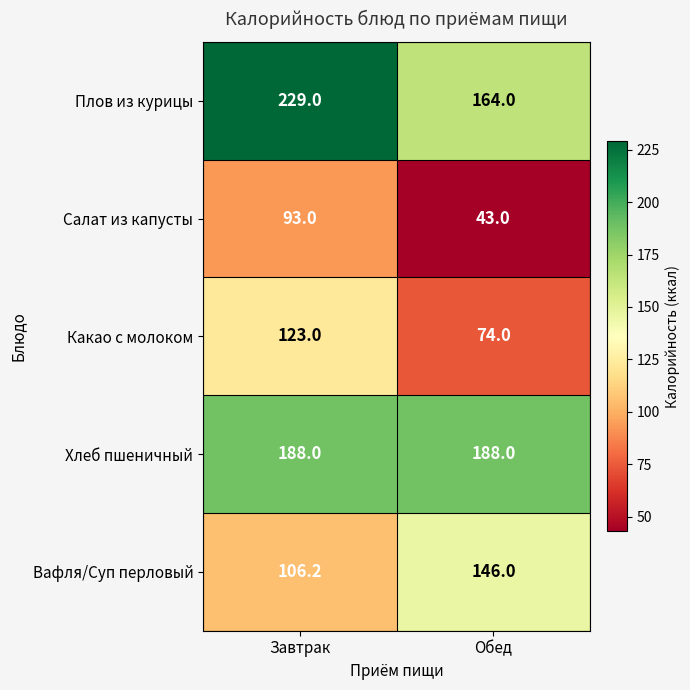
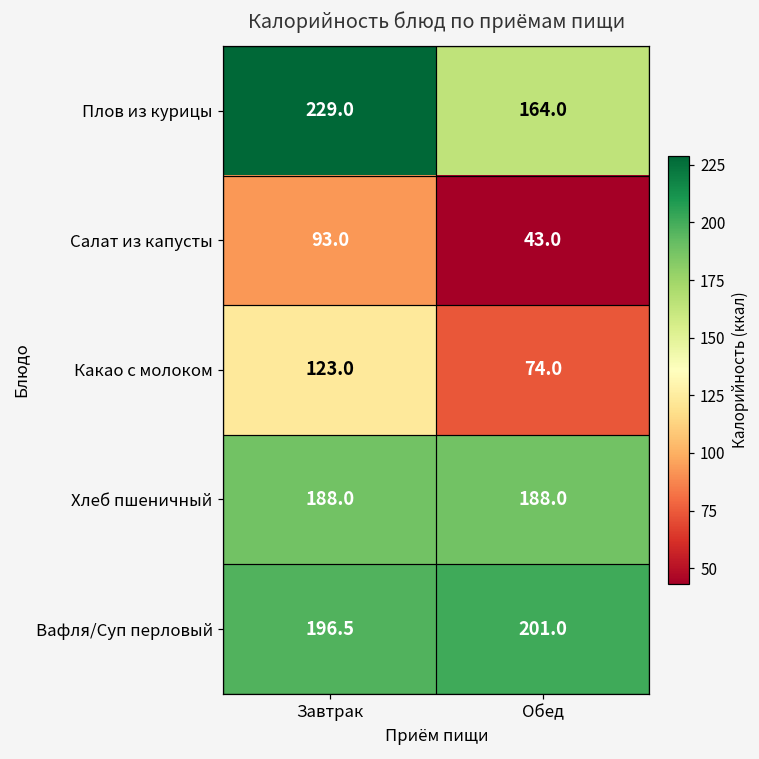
  {
    "Плов из курицы": {
      "Завтрак": 229.0,
      "Обед": 164.0
    },
    "Салат из капусты": {
      "Завтрак": 93.0,
      "Обед": 43.0
    },
    "Какао с молоком": {
      "Завтрак": 123.0,
      "Обед": 74.0
    },
    "Хлеб пшеничный": {
      "Завтрак": 188.0,
      "Обед": 188.0
    },
    "Вафля/Суп перловый": {
-     "Завтрак": 106.2,
-     "Обед": 146.0
+     "Завтрак": 196.5,
+     "Обед": 201.0
    }
  }
